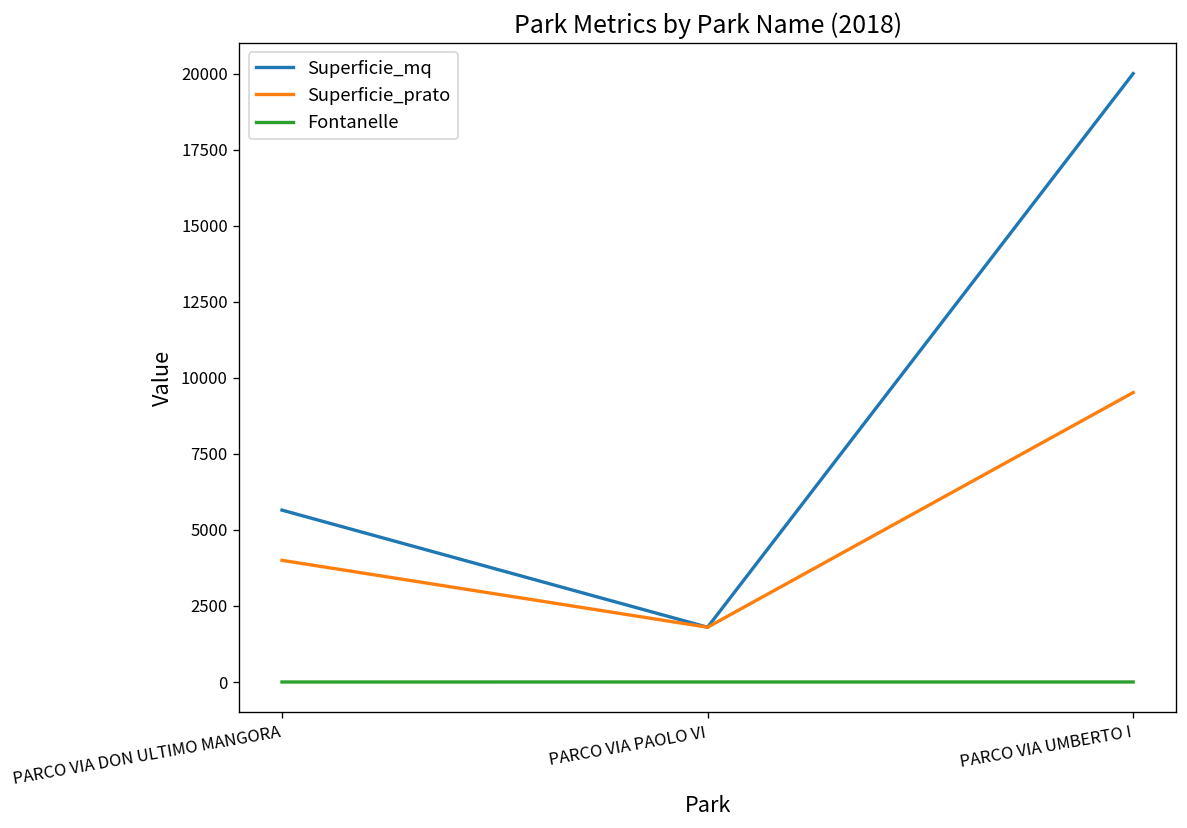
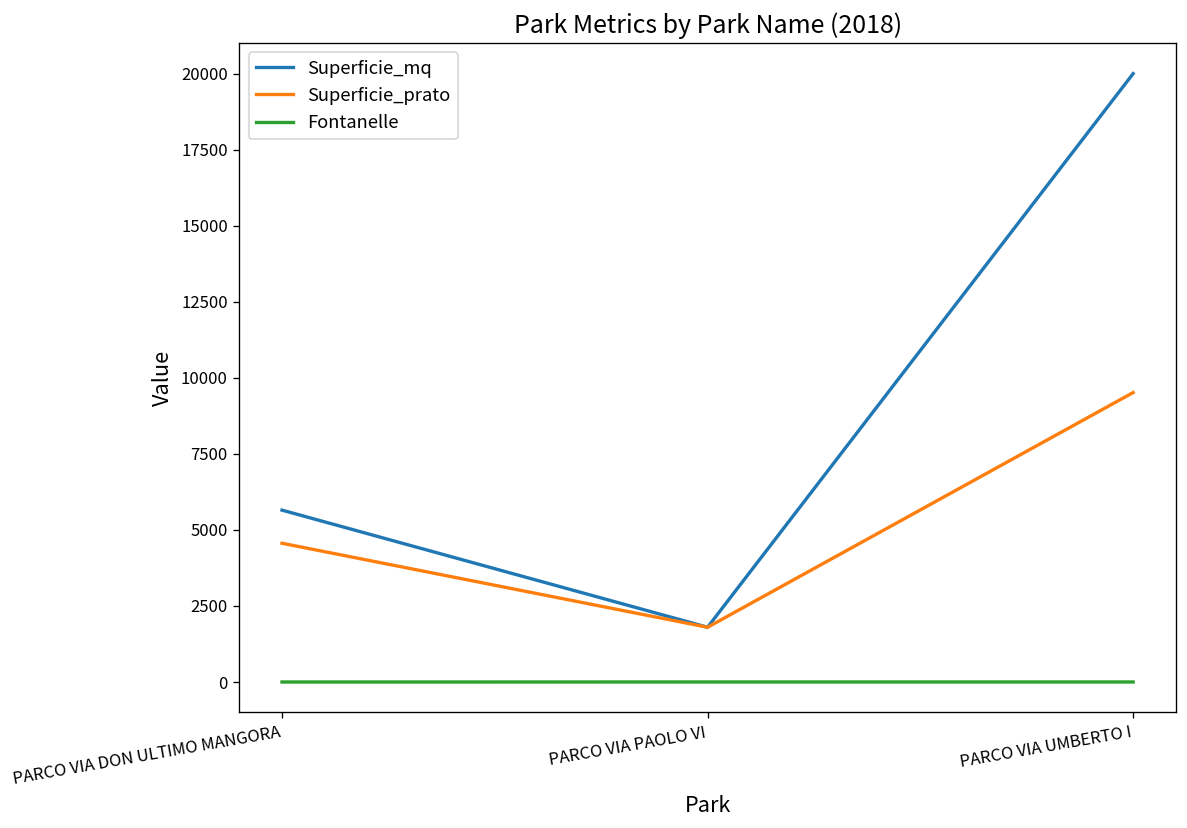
  {
    "Superficie_mq": {
      "PARCO VIA DON ULTIMO MANGORA": 5700,
      "PARCO VIA UMBERTO I": 20000
    },
    "Superficie_prato": {
-     "PARCO VIA DON ULTIMO MANGORA": 4000,
+     "PARCO VIA DON ULTIMO MANGORA": 4600,
      "PARCO VIA UMBERTO I": 9500
    },
    "Fontanelle": {
      "PARCO VIA DON ULTIMO MANGORA": 0,
      "PARCO VIA PAOLO VI": 0,
      "PARCO VIA UMBERTO I": 0
    }
  }
